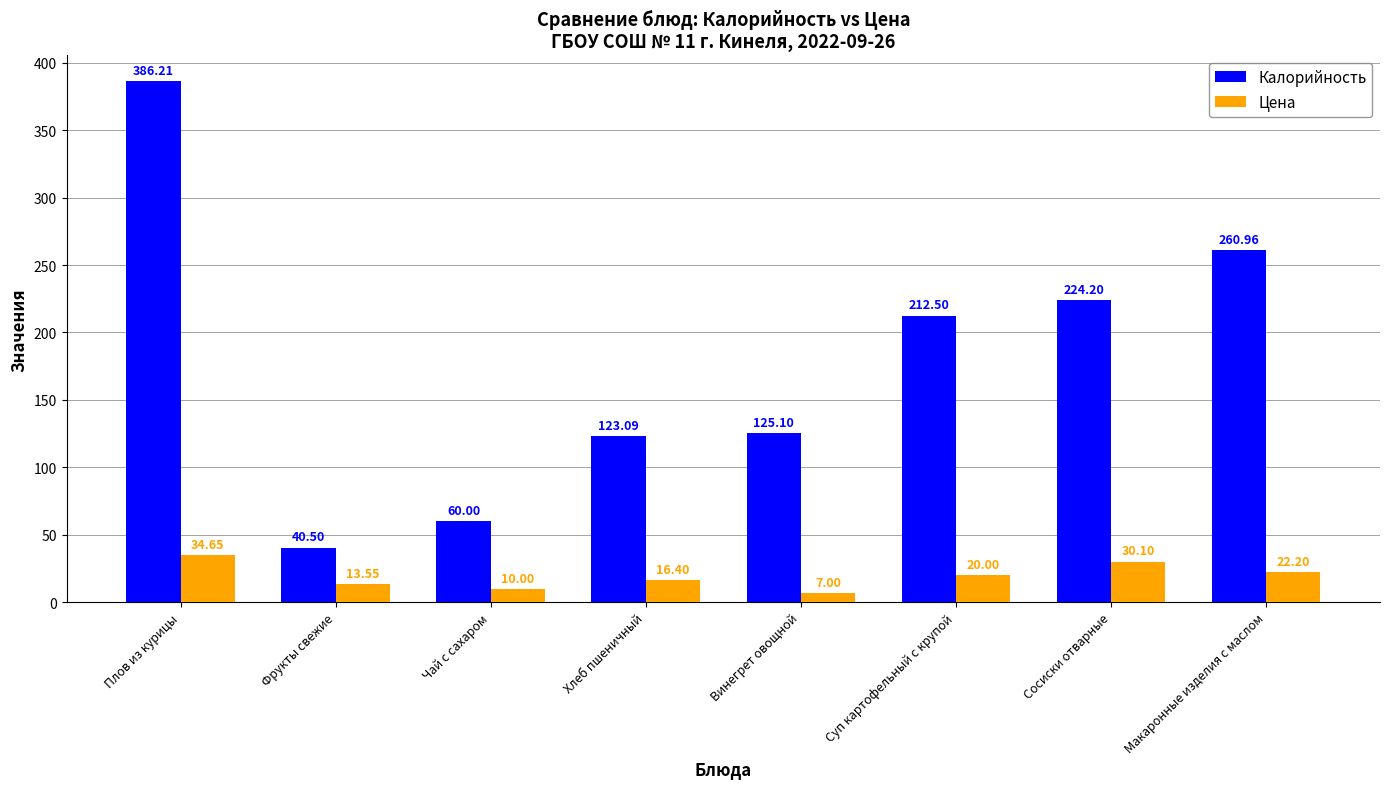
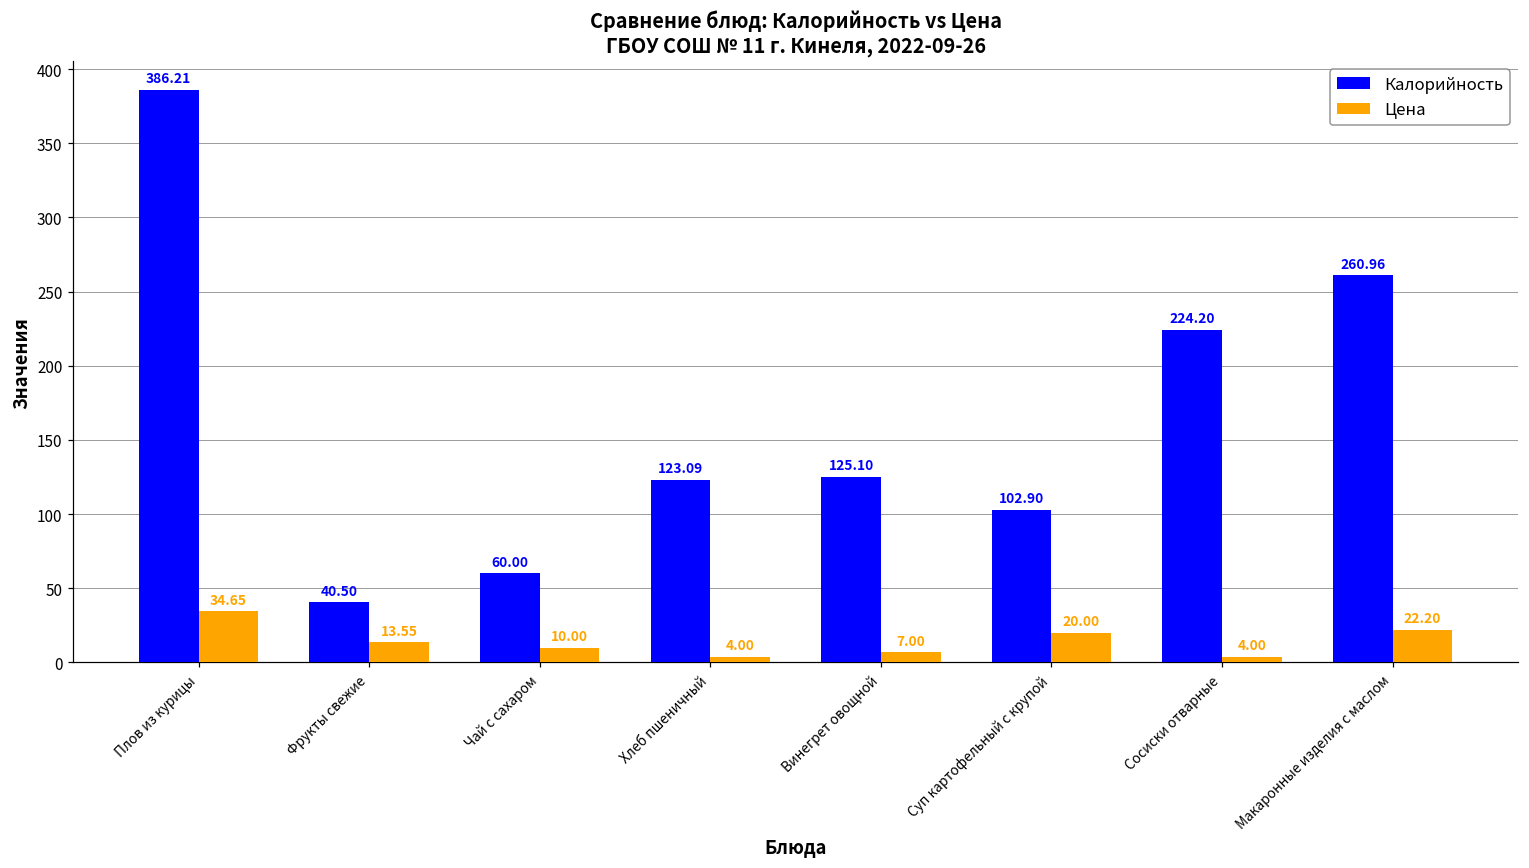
  {
    "Калорийность": {
      "Плов из курицы": 386.21,
      "Фрукты свежие": 40.50,
      "Чай с сахаром": 60.00,
      "Хлеб пшеничный": 123.09,
      "Винегрет овощной": 125.10,
-     "Суп картофельный с крупой": 212.50,
+     "Суп картофельный с крупой": 102.90,
      "Сосиски отварные": 224.20,
      "Макаронные изделия с маслом": 260.96
    },
    "Цена": {
      "Плов из курицы": 34.65,
      "Фрукты свежие": 13.55,
      "Чай с сахаром": 10.00,
-     "Хлеб пшеничный": 16.40,
+     "Хлеб пшеничный": 4.00,
      "Винегрет овощной": 7.00,
      "Суп картофельный с крупой": 20.00,
-     "Сосиски отварные": 30.10,
+     "Сосиски отварные": 4.00,
      "Макаронные изделия с маслом": 22.20
    }
  }
